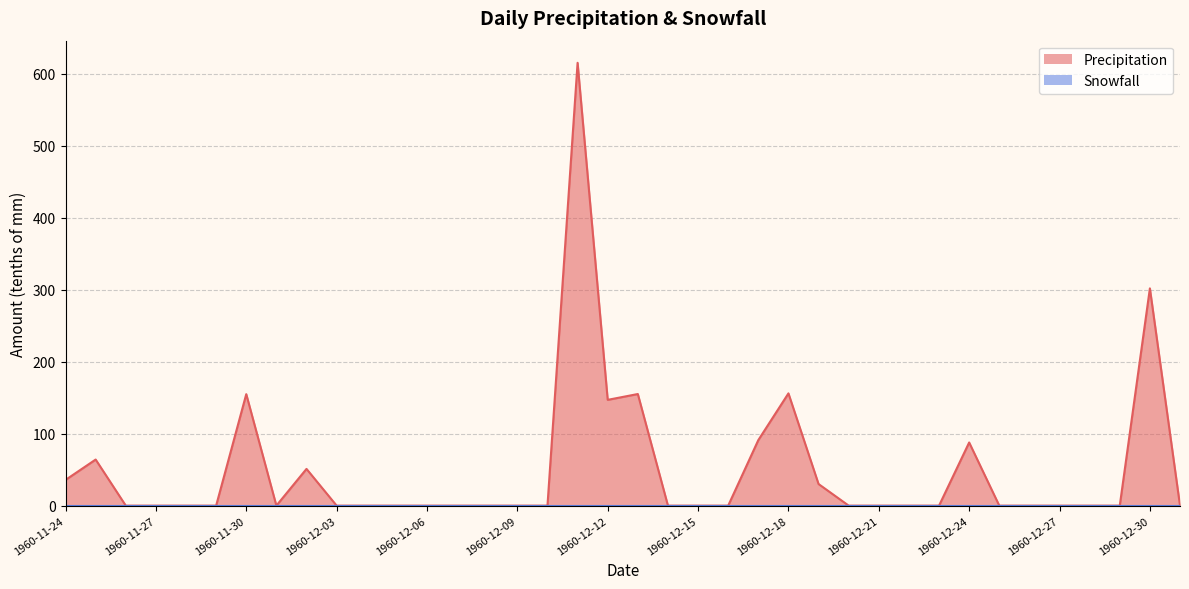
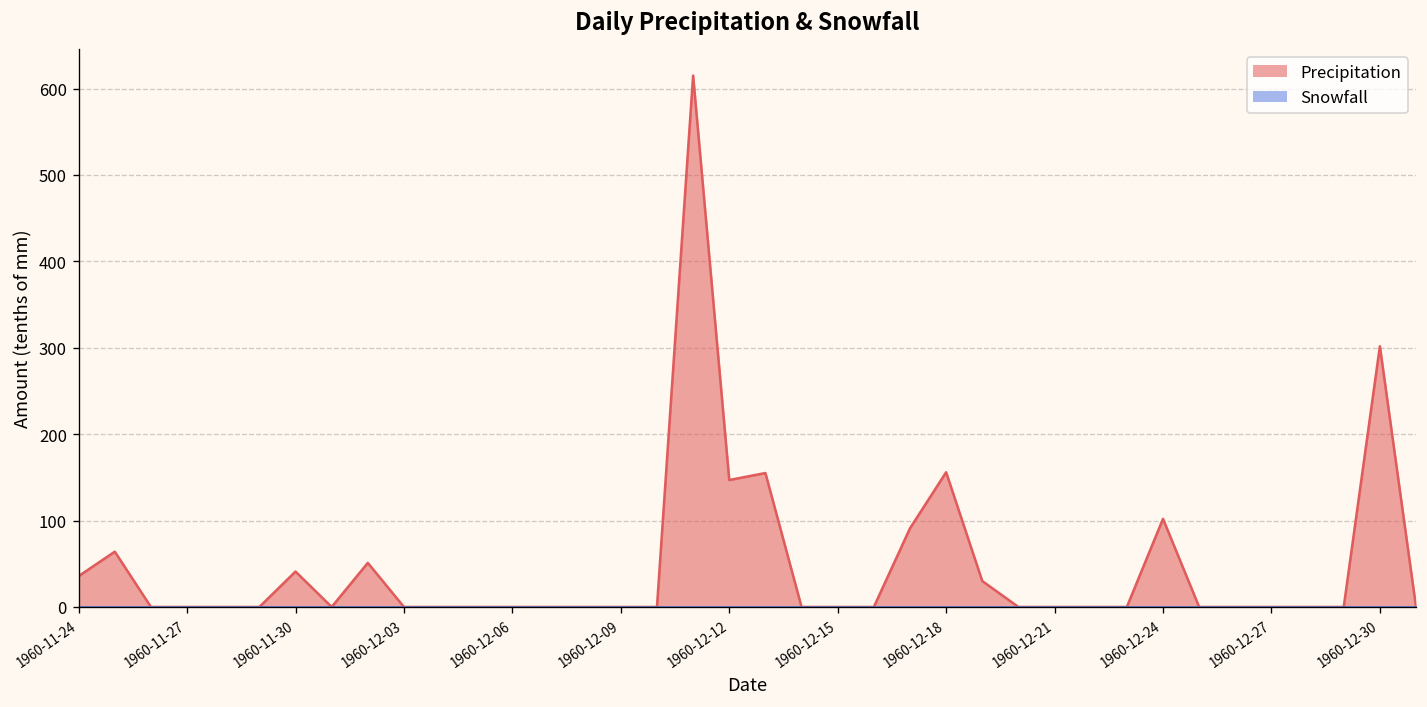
  {
    "Precipitation": {
      "1960-11-24": 40,
-     "1960-11-30": 150,
+     "1960-11-30": 40,
      "1960-12-12": 150,
      "1960-12-18": 160,
-     "1960-12-24": 90,
+     "1960-12-24": 100,
      "1960-12-30": 300
    },
    "Snowfall": {
      "1960-11-24": 0,
      "1960-11-30": 0,
      "1960-12-12": 0,
      "1960-12-18": 0,
      "1960-12-24": 0,
      "1960-12-30": 0
    }
  }
